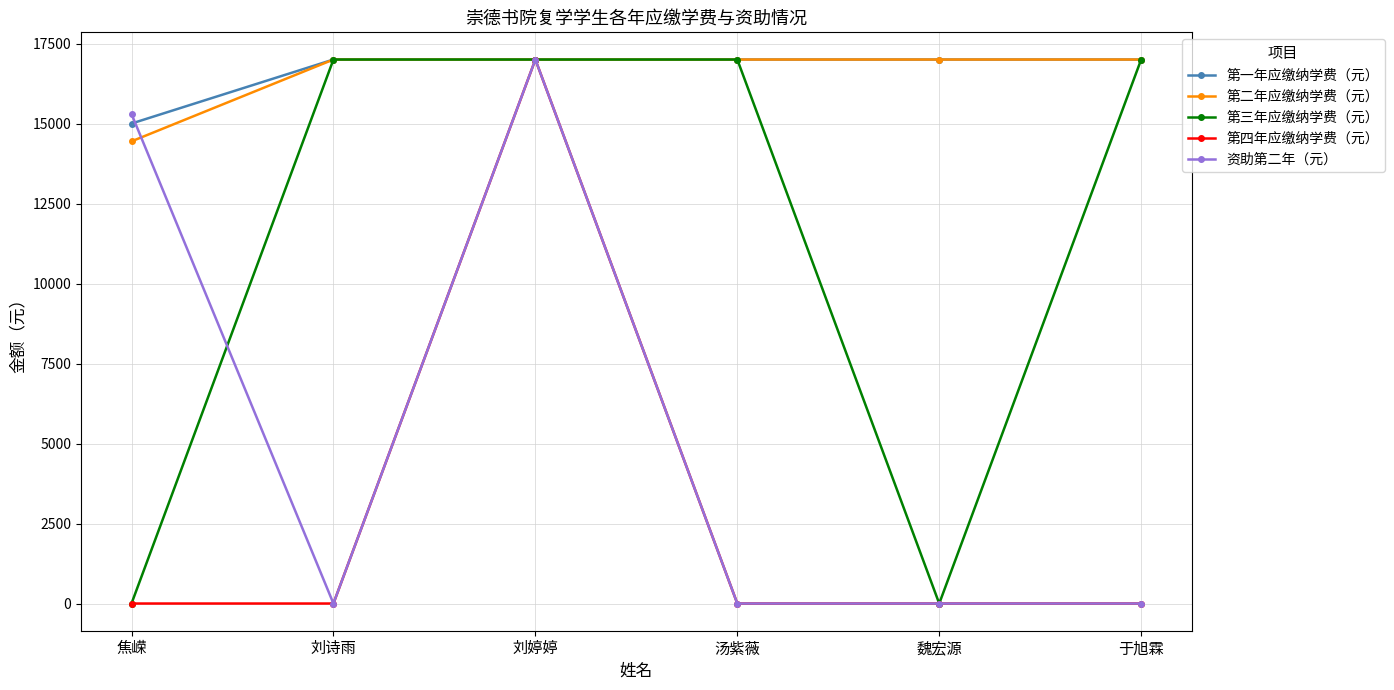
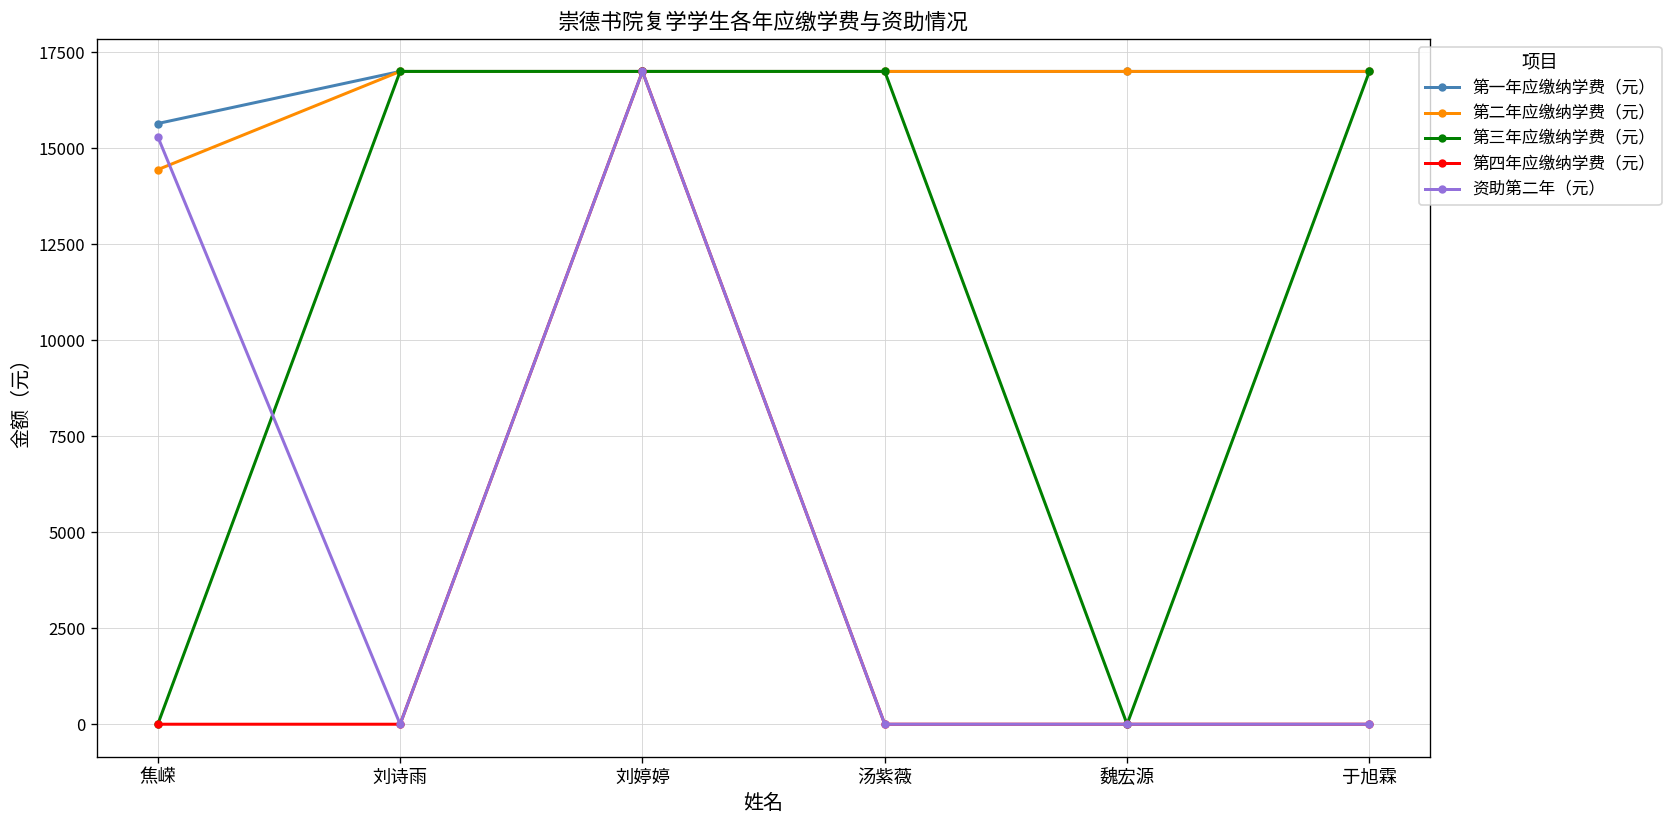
  {
    "第一年应缴纳学费（元）": {
-     "焦嵘": 15000
+     "焦嵘": 15600
    },
    "第二年应缴纳学费（元）": {
      "焦嵘": 14400
    },
    "资助第二年（元）": {
      "焦嵘": 15300
    }
  }
